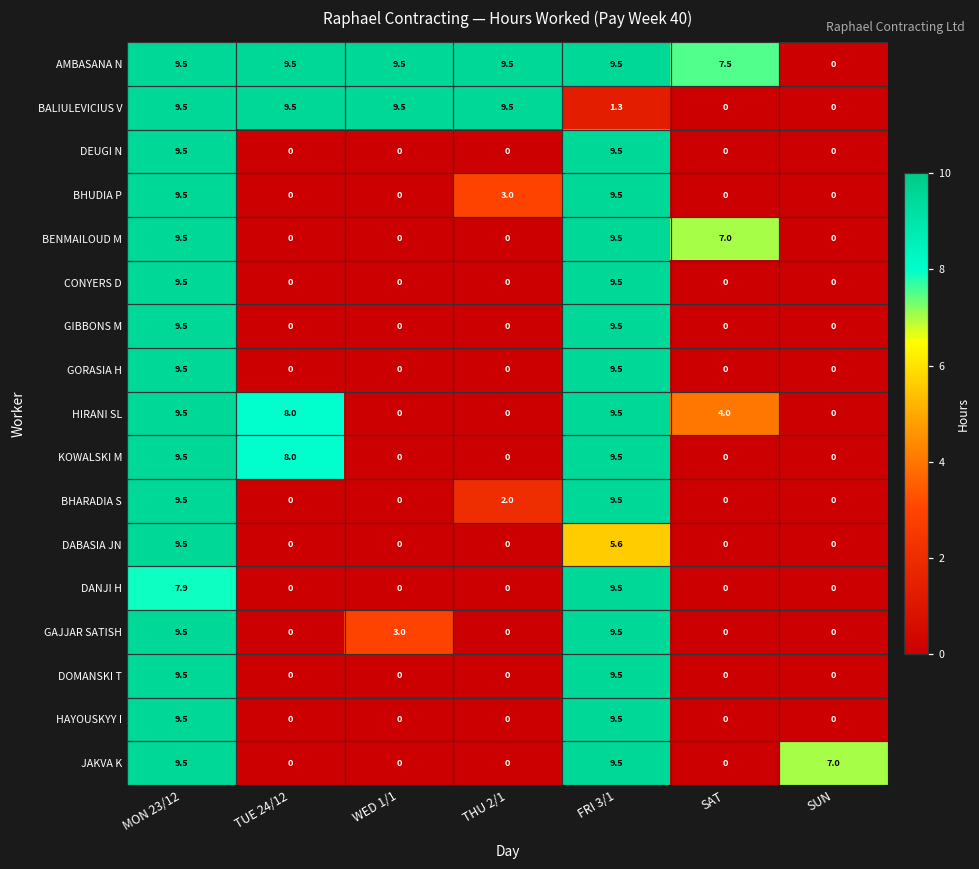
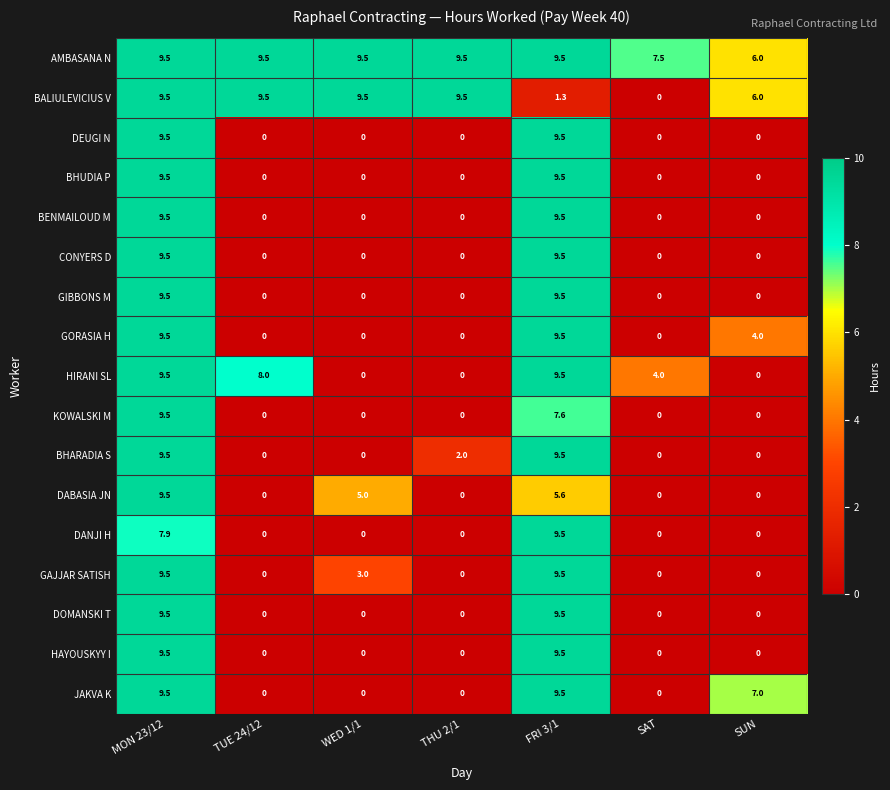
  {
    "AMBASANA N": {
      "MON 23/12": 9.5,
      "TUE 24/12": 9.5,
      "WED 1/1": 9.5,
      "THU 2/1": 9.5,
      "FRI 3/1": 9.5,
      "SAT": 7.5,
-     "SUN": 0
+     "SUN": 6.0
    },
    "BALIULEVICIUS V": {
      "MON 23/12": 9.5,
      "TUE 24/12": 9.5,
      "WED 1/1": 9.5,
      "THU 2/1": 9.5,
      "FRI 3/1": 1.3,
      "SAT": 0,
-     "SUN": 0
+     "SUN": 6.0
    },
    "DEUGI N": {
      "MON 23/12": 9.5,
      "TUE 24/12": 0,
      "WED 1/1": 0,
      "THU 2/1": 0,
      "FRI 3/1": 9.5,
      "SAT": 0,
      "SUN": 0
    },
    "BHUDIA P": {
      "MON 23/12": 9.5,
      "TUE 24/12": 0,
      "WED 1/1": 0,
-     "THU 2/1": 3.0,
+     "THU 2/1": 0,
      "FRI 3/1": 9.5,
      "SAT": 0,
      "SUN": 0
    },
    "BENMAILOUD M": {
      "MON 23/12": 9.5,
      "TUE 24/12": 0,
      "WED 1/1": 0,
      "THU 2/1": 0,
      "FRI 3/1": 9.5,
-     "SAT": 7.0,
+     "SAT": 0,
      "SUN": 0
    },
    "CONYERS D": {
      "MON 23/12": 9.5,
      "TUE 24/12": 0,
      "WED 1/1": 0,
      "THU 2/1": 0,
      "FRI 3/1": 9.5,
      "SAT": 0,
      "SUN": 0
    },
    "GIBBONS M": {
      "MON 23/12": 9.5,
      "TUE 24/12": 0,
      "WED 1/1": 0,
      "THU 2/1": 0,
      "FRI 3/1": 9.5,
      "SAT": 0,
      "SUN": 0
    },
    "GORASIA H": {
      "MON 23/12": 9.5,
      "TUE 24/12": 0,
      "WED 1/1": 0,
      "THU 2/1": 0,
      "FRI 3/1": 9.5,
      "SAT": 0,
-     "SUN": 0
+     "SUN": 4.0
    },
    "HIRANI SL": {
      "MON 23/12": 9.5,
      "TUE 24/12": 8.0,
      "WED 1/1": 0,
      "THU 2/1": 0,
      "FRI 3/1": 9.5,
      "SAT": 4.0,
      "SUN": 0
    },
    "KOWALSKI M": {
      "MON 23/12": 9.5,
-     "TUE 24/12": 8.0,
+     "TUE 24/12": 0,
      "WED 1/1": 0,
      "THU 2/1": 0,
-     "FRI 3/1": 9.5,
+     "FRI 3/1": 7.6,
      "SAT": 0,
      "SUN": 0
    },
    "BHARADIA S": {
      "MON 23/12": 9.5,
      "TUE 24/12": 0,
      "WED 1/1": 0,
      "THU 2/1": 2.0,
      "FRI 3/1": 9.5,
      "SAT": 0,
      "SUN": 0
    },
    "DABASIA JN": {
      "MON 23/12": 9.5,
      "TUE 24/12": 0,
-     "WED 1/1": 0,
+     "WED 1/1": 5.0,
      "THU 2/1": 0,
      "FRI 3/1": 5.6,
      "SAT": 0,
      "SUN": 0
    },
    "DANJI H": {
      "MON 23/12": 7.9,
      "TUE 24/12": 0,
      "WED 1/1": 0,
      "THU 2/1": 0,
      "FRI 3/1": 9.5,
      "SAT": 0,
      "SUN": 0
    },
    "GAJJAR SATISH": {
      "MON 23/12": 9.5,
      "TUE 24/12": 0,
      "WED 1/1": 3.0,
      "THU 2/1": 0,
      "FRI 3/1": 9.5,
      "SAT": 0,
      "SUN": 0
    },
    "DOMANSKI T": {
      "MON 23/12": 9.5,
      "TUE 24/12": 0,
      "WED 1/1": 0,
      "THU 2/1": 0,
      "FRI 3/1": 9.5,
      "SAT": 0,
      "SUN": 0
    },
    "HAYOUSKYY I": {
      "MON 23/12": 9.5,
      "TUE 24/12": 0,
      "WED 1/1": 0,
      "THU 2/1": 0,
      "FRI 3/1": 9.5,
      "SAT": 0,
      "SUN": 0
    },
    "JAKVA K": {
      "MON 23/12": 9.5,
      "TUE 24/12": 0,
      "WED 1/1": 0,
      "THU 2/1": 0,
      "FRI 3/1": 9.5,
      "SAT": 0,
      "SUN": 7.0
    }
  }
